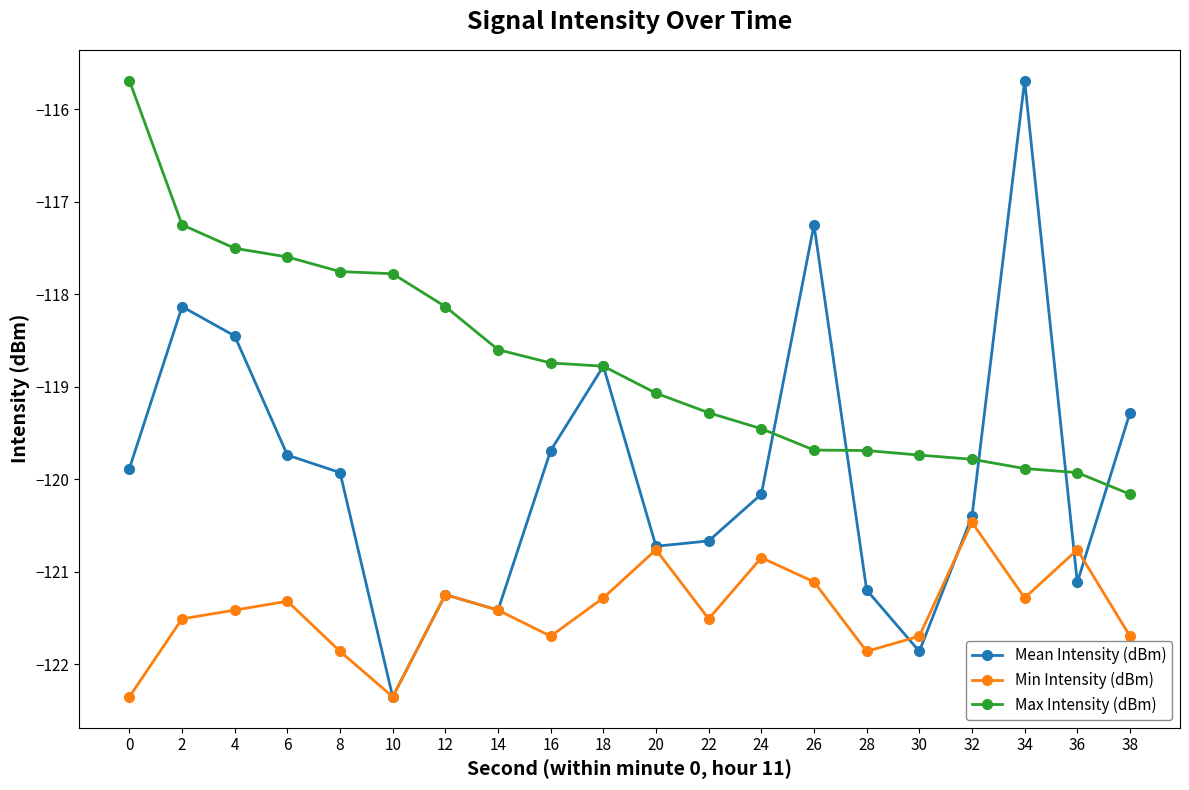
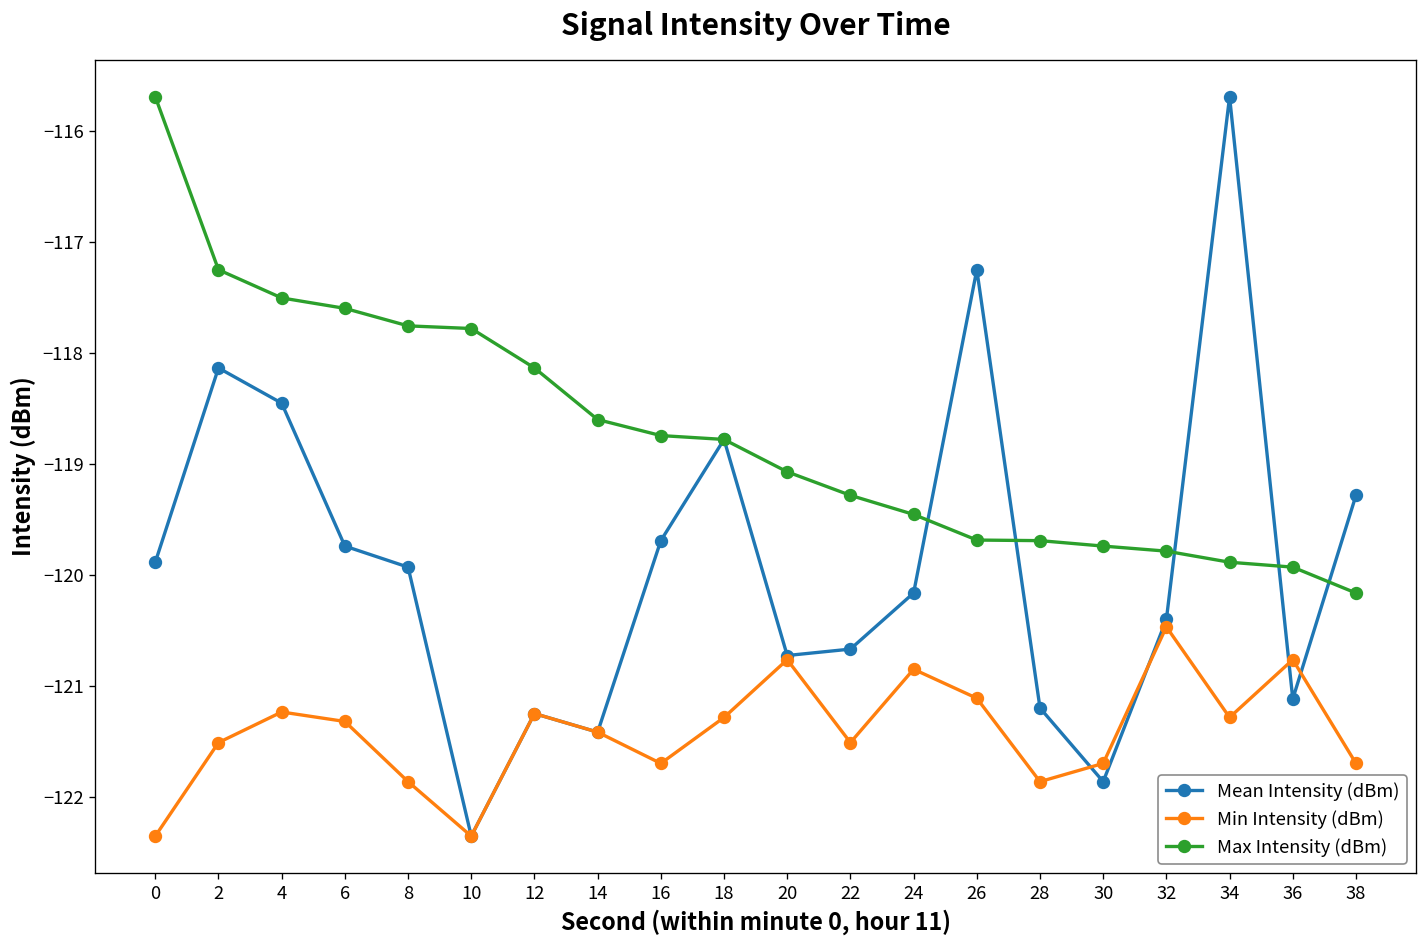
  {
    "Mean Intensity (dBm)": {
      "0": -119.9,
      "2": -118.1,
      "4": -118.5,
      "6": -119.7,
      "8": -119.9,
      "16": -119.7,
      "20": -120.7,
      "22": -120.7,
      "24": -120.2,
      "26": -117.2,
      "28": -121.2,
      "30": -121.9,
      "32": -120.4,
      "34": -115.7,
      "36": -121.1,
      "38": -119.3
    },
    "Min Intensity (dBm)": {
      "0": -122.4,
      "2": -121.5,
-     "4": -121.4,
+     "4": -121.2,
      "6": -121.3,
      "8": -121.9,
      "16": -121.7,
      "18": -121.3,
      "20": -120.8,
      "22": -121.5,
      "24": -120.8,
      "26": -121.1,
      "28": -121.9,
      "30": -121.7,
      "32": -120.5,
      "34": -121.3,
      "36": -120.8,
      "38": -121.7
    },
    "Max Intensity (dBm)": {
      "0": -115.7,
      "2": -117.2,
      "4": -117.5,
      "6": -117.6,
      "8": -117.8,
      "10": -117.8,
      "12": -118.1,
      "14": -118.6,
      "16": -118.7,
      "20": -119.1,
      "22": -119.3,
      "24": -119.5,
      "26": -119.7,
      "28": -119.7,
      "30": -119.7,
      "32": -119.8,
      "34": -119.9,
      "36": -119.9,
      "38": -120.2
    }
  }
